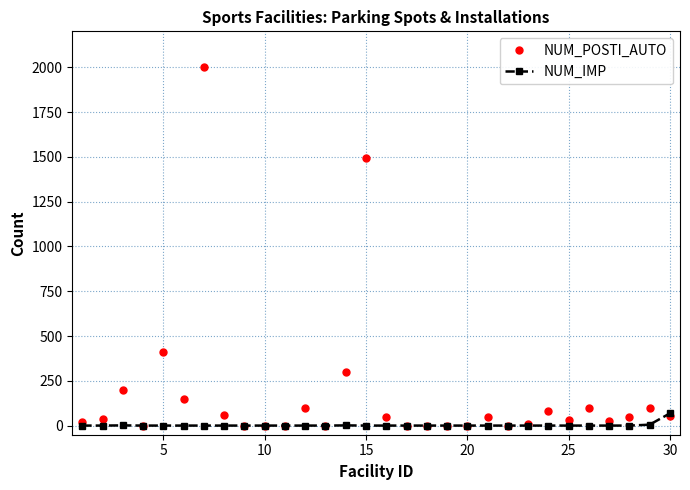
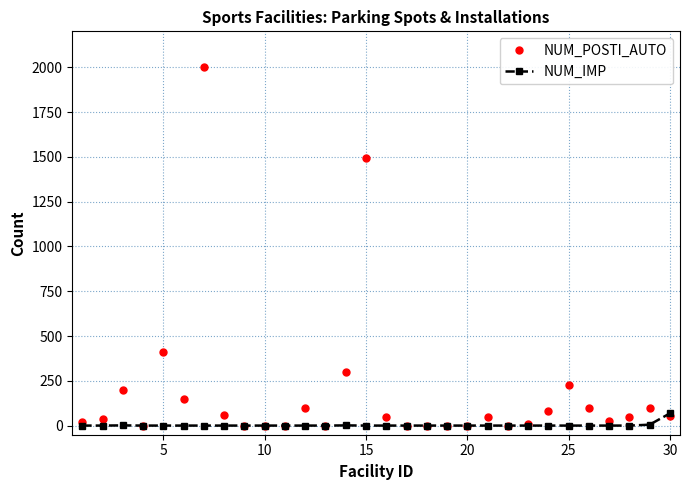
  {
    "NUM_POSTI_AUTO": {
      "5": 410,
      "15": 1490,
-     "25": 30,
+     "25": 230,
      "30": 50
    },
    "NUM_IMP": {
      "5": 0,
      "15": 0,
      "25": 0,
      "30": 70
    }
  }
